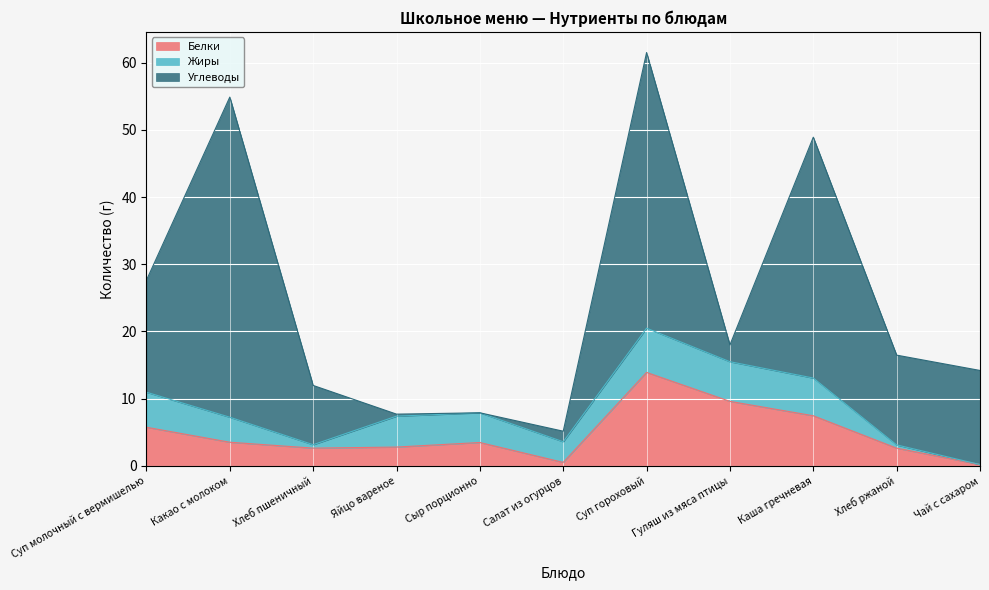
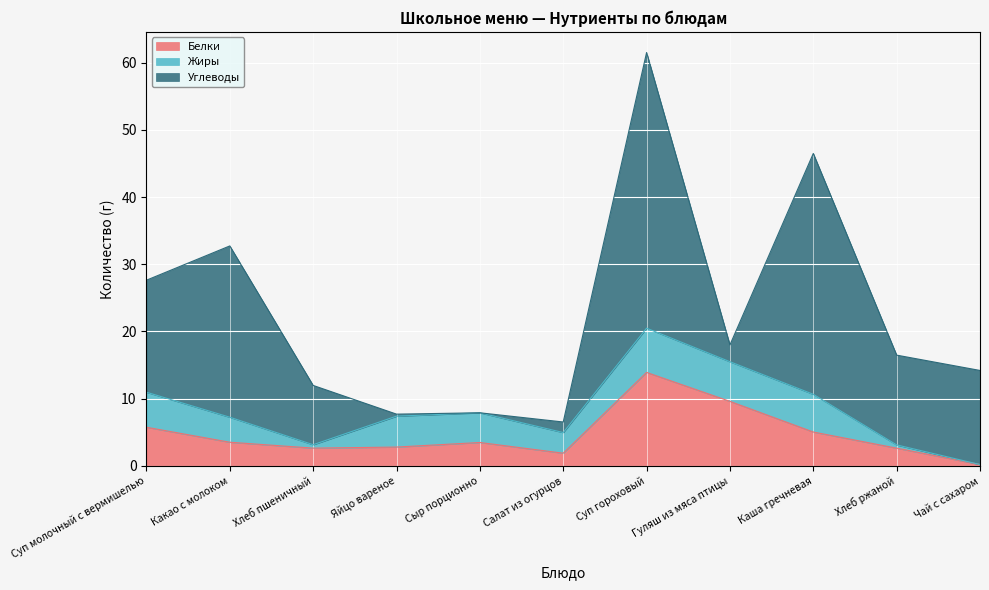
  {
    "Белки": {
      "Суп молочный с вермишелью": 6,
      "Какао с молоком": 4,
      "Хлеб пшеничный": 3,
      "Яйцо вареное": 3,
      "Сыр порционно": 3,
-     "Салат из огурцов": 1,
+     "Салат из огурцов": 2,
      "Суп гороховый": 14,
      "Гуляш из мяса птицы": 10,
-     "Каша гречневая": 7,
+     "Каша гречневая": 5,
      "Хлеб ржаной": 3
    },
    "Жиры": {
      "Суп молочный с вермишелью": 5,
      "Какао с молоком": 4,
      "Хлеб пшеничный": 1,
      "Салат из огурцов": 3,
      "Суп гороховый": 7,
      "Гуляш из мяса птицы": 6,
      "Каша гречневая": 6,
      "Хлеб ржаной": 0
    },
    "Углеводы": {
      "Суп молочный с вермишелью": 17,
-     "Какао с молоком": 48,
+     "Какао с молоком": 25,
      "Хлеб пшеничный": 9,
      "Салат из огурцов": 2,
      "Суп гороховый": 41,
      "Гуляш из мяса птицы": 3,
      "Каша гречневая": 36,
      "Хлеб ржаной": 13,
      "Чай с сахаром": 14
    }
  }
